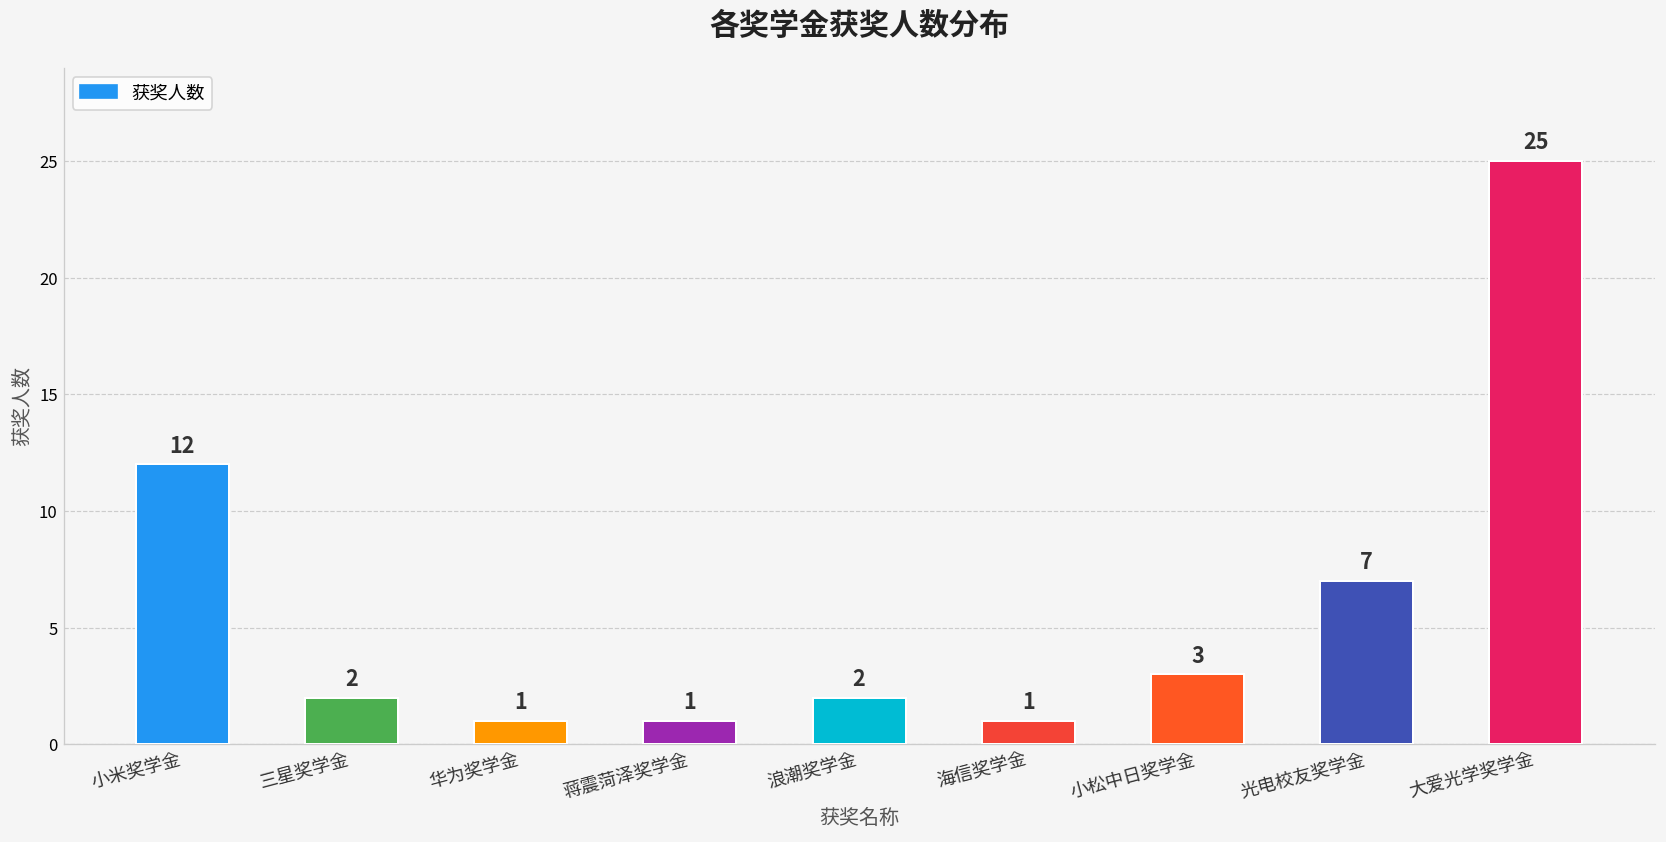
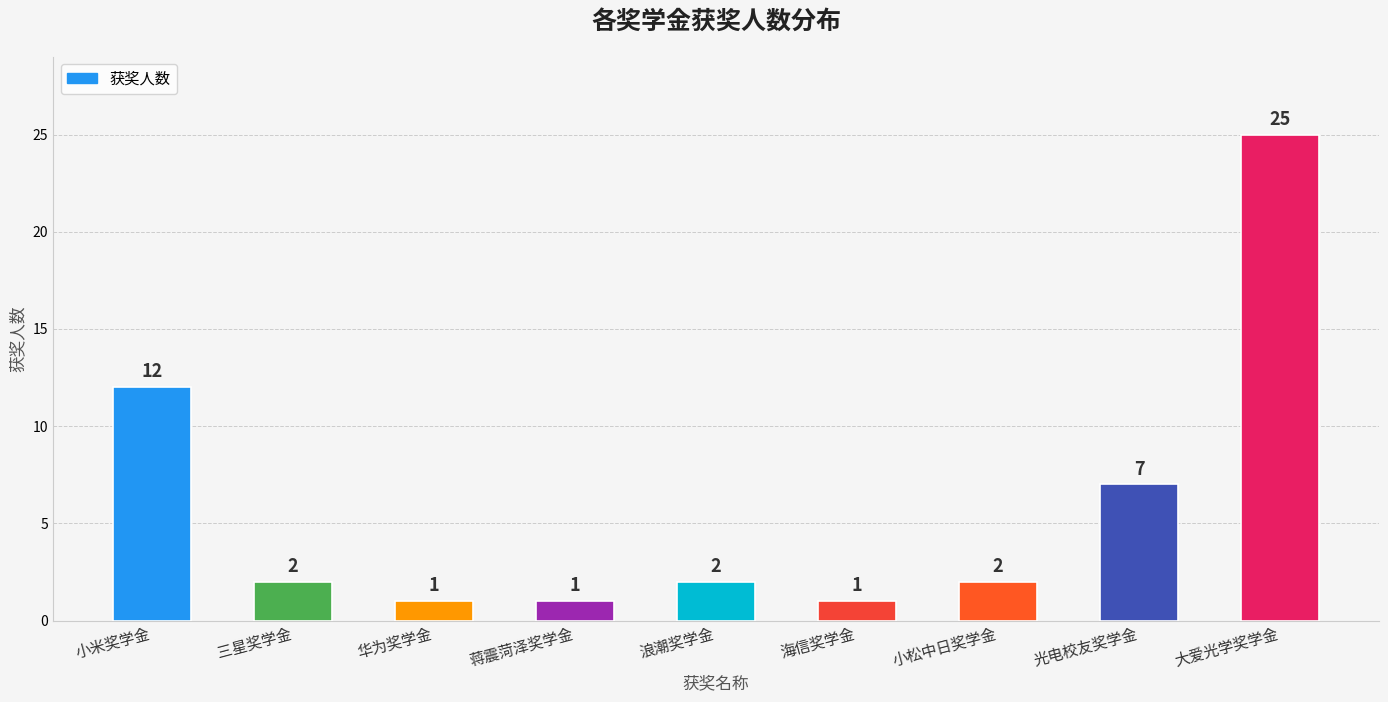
  {
    "小米奖学金": 12,
    "三星奖学金": 2,
    "华为奖学金": 1,
    "蒋震菏泽奖学金": 1,
    "浪潮奖学金": 2,
    "海信奖学金": 1,
-   "小松中日奖学金": 3,
+   "小松中日奖学金": 2,
    "光电校友奖学金": 7,
    "大爱光学奖学金": 25
  }
